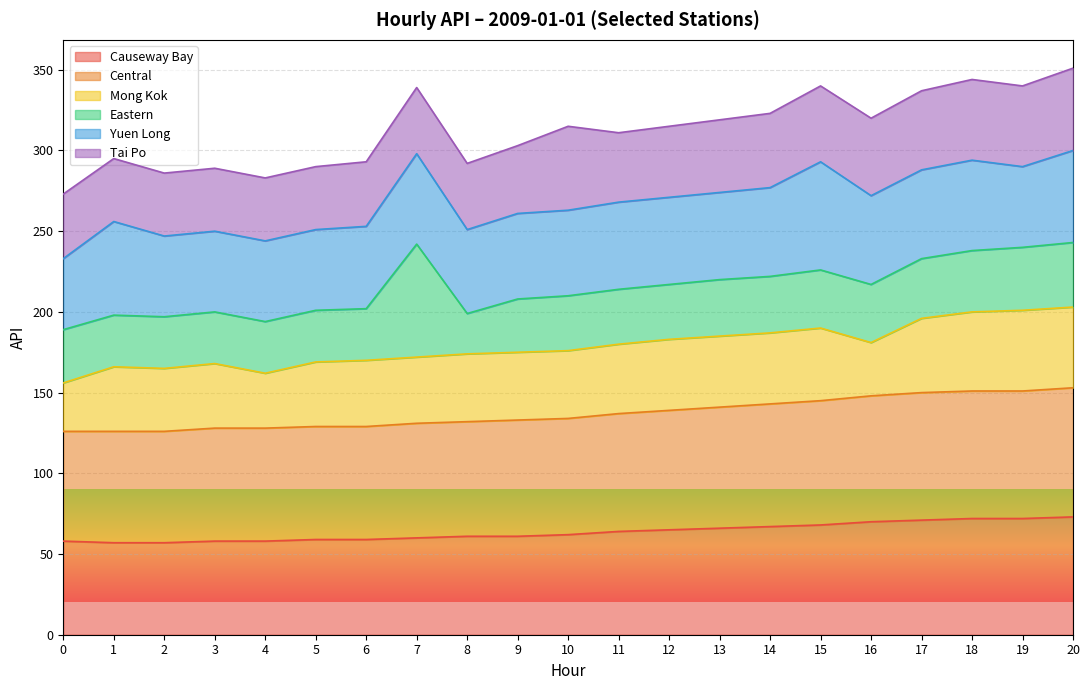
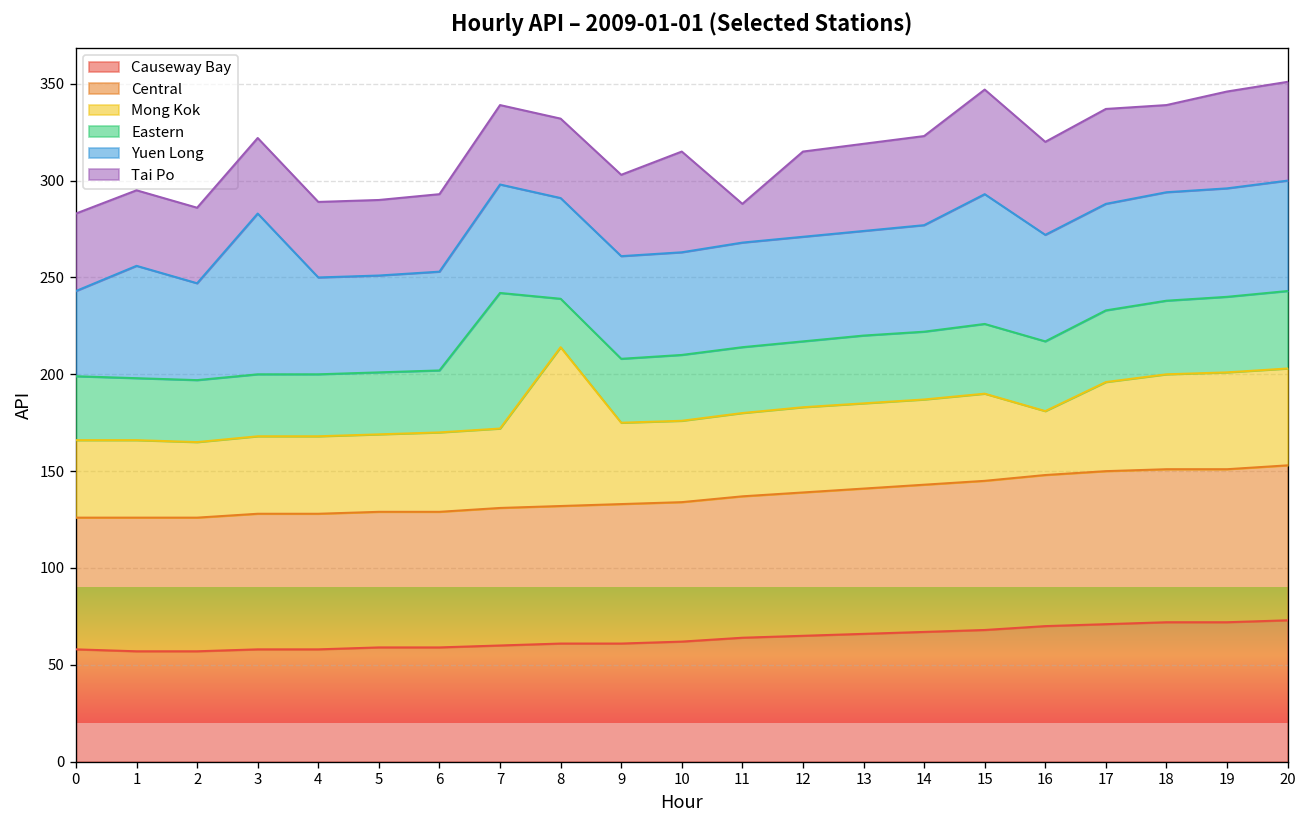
  {
    "Mong Kok": {
-     "0": 30,
+     "0": 40,
      "1": 40,
      "2": 39,
      "3": 40,
-     "4": 34,
+     "4": 40,
      "5": 40,
      "6": 41,
      "7": 41,
-     "8": 42,
+     "8": 82,
      "9": 42,
      "10": 42,
      "11": 43,
      "12": 44,
      "13": 44,
      "14": 44,
      "15": 45,
      "16": 33,
      "17": 46,
      "18": 49,
      "19": 50,
      "20": 50
    },
    "Eastern": {
      "0": 33,
      "1": 32,
      "2": 32,
      "3": 32,
      "4": 32,
      "5": 32,
      "6": 32,
      "7": 70,
      "8": 25,
      "9": 33,
      "10": 34,
      "11": 34,
      "12": 34,
      "13": 35,
      "14": 35,
      "15": 36,
      "16": 36,
      "17": 37,
      "18": 38,
      "19": 39,
      "20": 40
    },
    "Yuen Long": {
      "0": 44,
      "1": 58,
      "2": 50,
-     "3": 50,
+     "3": 83,
      "4": 50,
      "5": 50,
      "6": 51,
      "7": 56,
      "8": 52,
      "9": 53,
      "10": 53,
      "11": 54,
      "12": 54,
      "13": 54,
      "14": 55,
      "15": 67,
      "16": 55,
      "17": 55,
      "18": 56,
-     "19": 50,
+     "19": 56,
      "20": 57
    },
    "Tai Po": {
      "0": 40,
      "2": 39,
      "3": 39,
      "4": 39,
      "5": 39,
      "6": 40,
      "7": 41,
      "8": 41,
      "9": 42,
      "10": 52,
-     "11": 43,
+     "11": 20,
      "12": 44,
      "13": 45,
      "14": 46,
-     "15": 47,
+     "15": 54,
      "16": 48,
      "17": 49,
-     "18": 50,
+     "18": 45,
      "19": 50,
      "20": 51
    }
  }
